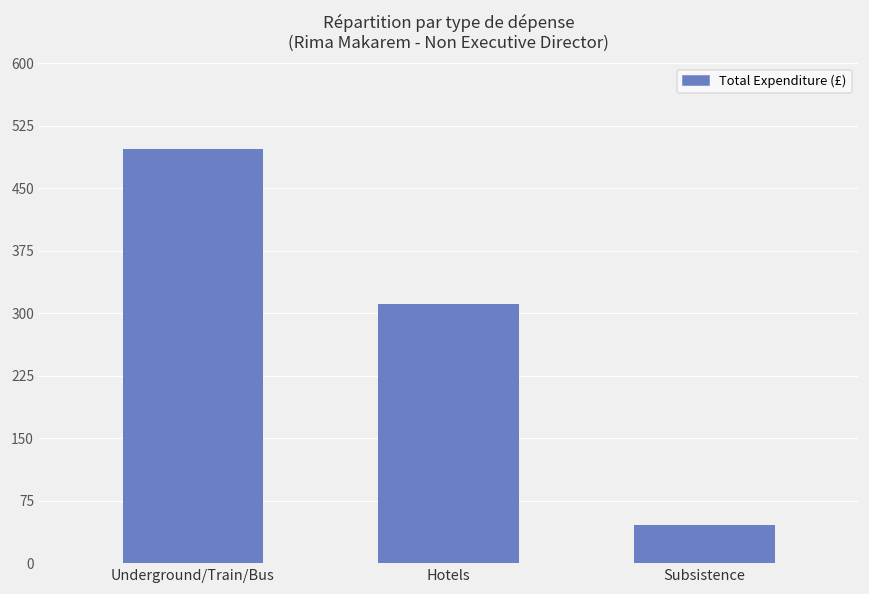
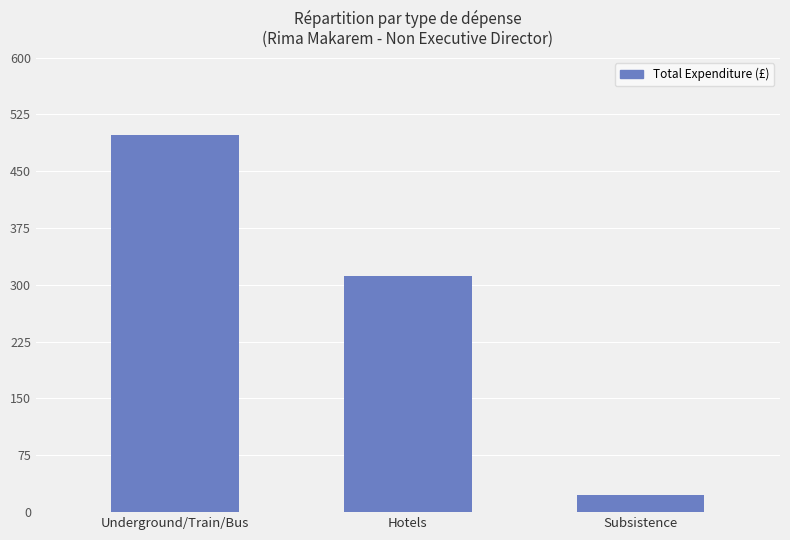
  {
    "Underground/Train/Bus": 500,
    "Hotels": 310,
-   "Subsistence": 50
+   "Subsistence": 20
  }
